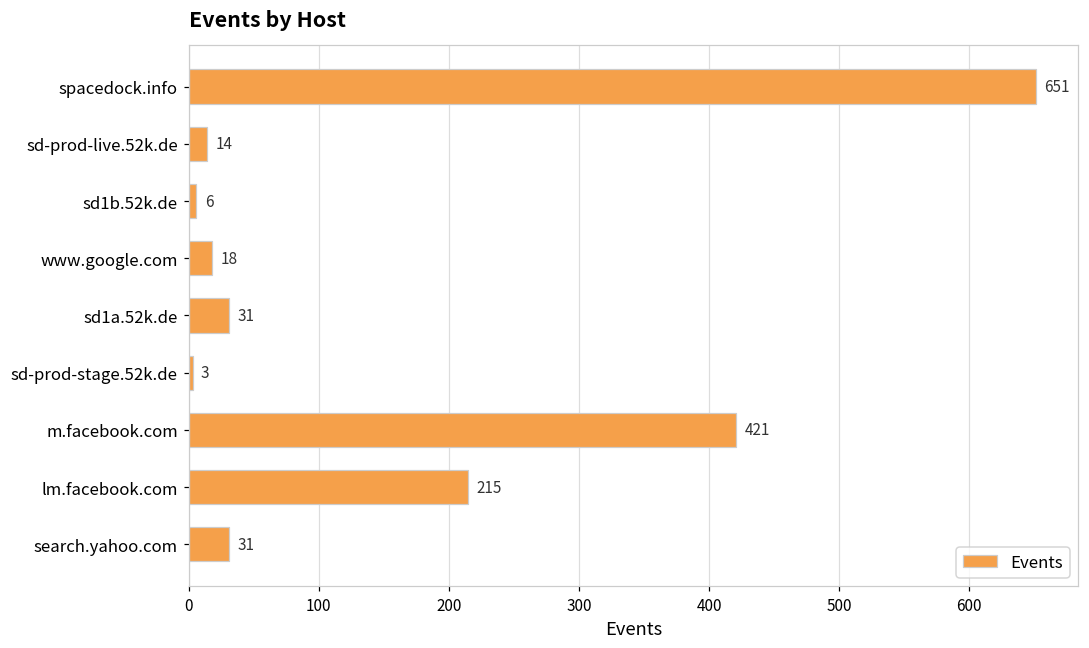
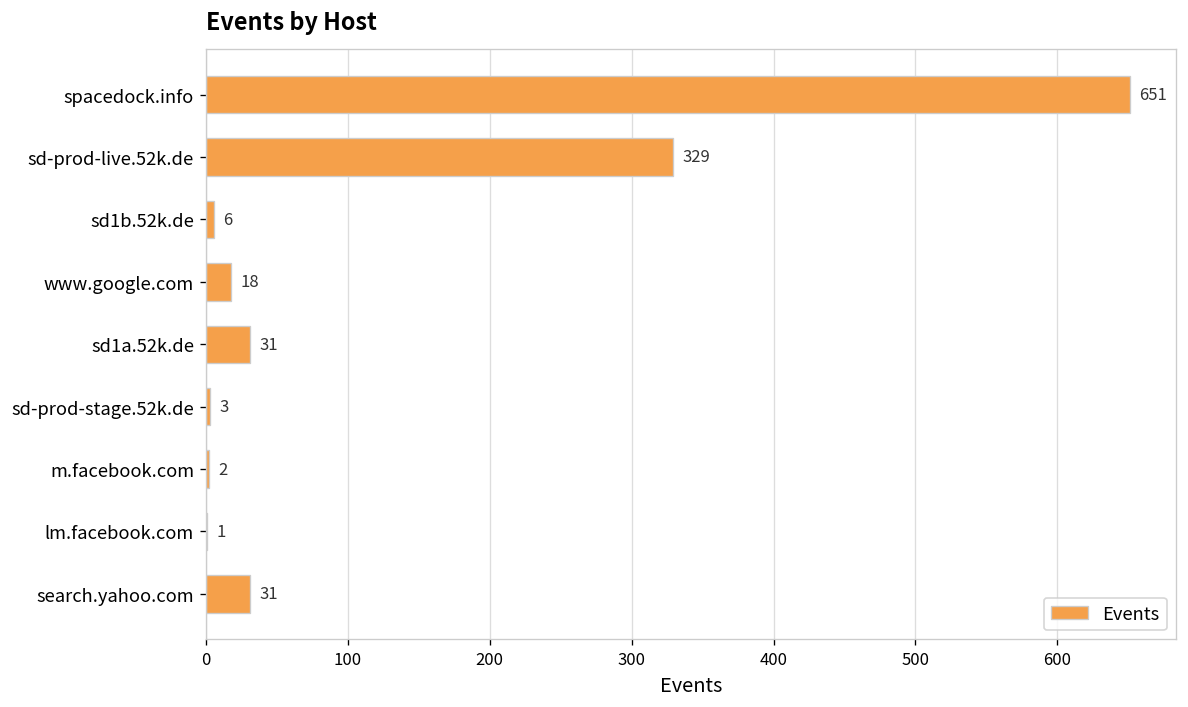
  {
    "spacedock.info": 651,
-   "sd-prod-live.52k.de": 14,
+   "sd-prod-live.52k.de": 329,
    "sd1b.52k.de": 6,
    "www.google.com": 18,
    "sd1a.52k.de": 31,
    "sd-prod-stage.52k.de": 3,
-   "m.facebook.com": 421,
-   "lm.facebook.com": 215,
+   "m.facebook.com": 2,
+   "lm.facebook.com": 1,
    "search.yahoo.com": 31
  }
